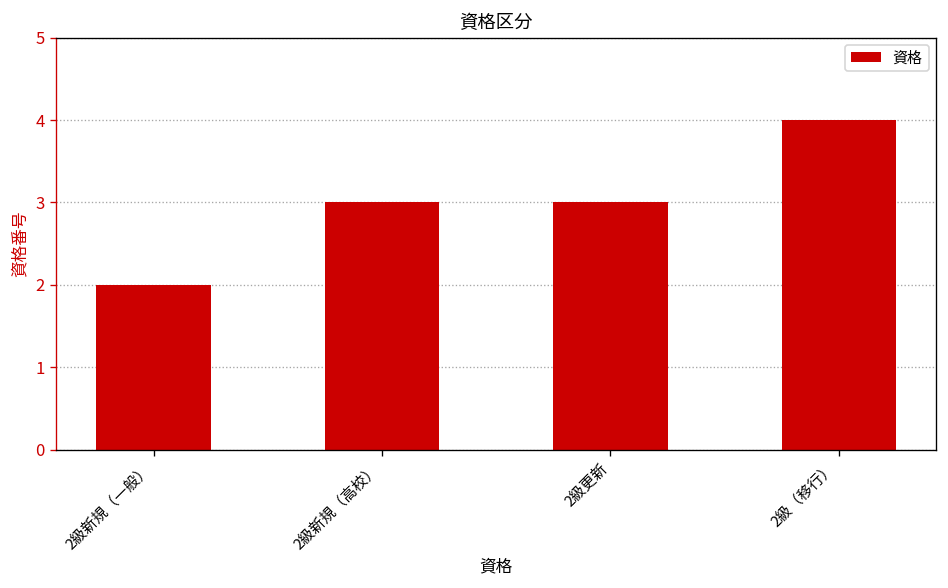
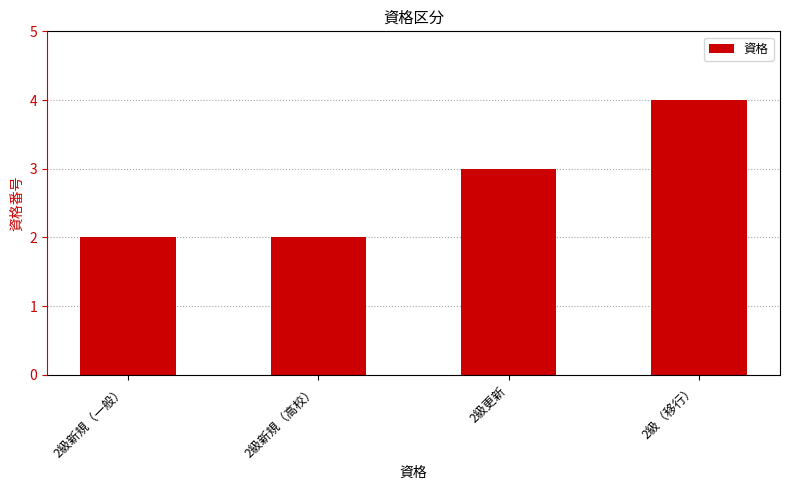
  {
    "2級新規（一般）": 2,
-   "2級新規（高校）": 3,
+   "2級新規（高校）": 2,
    "2級更新": 3,
    "2級（移行）": 4
  }
